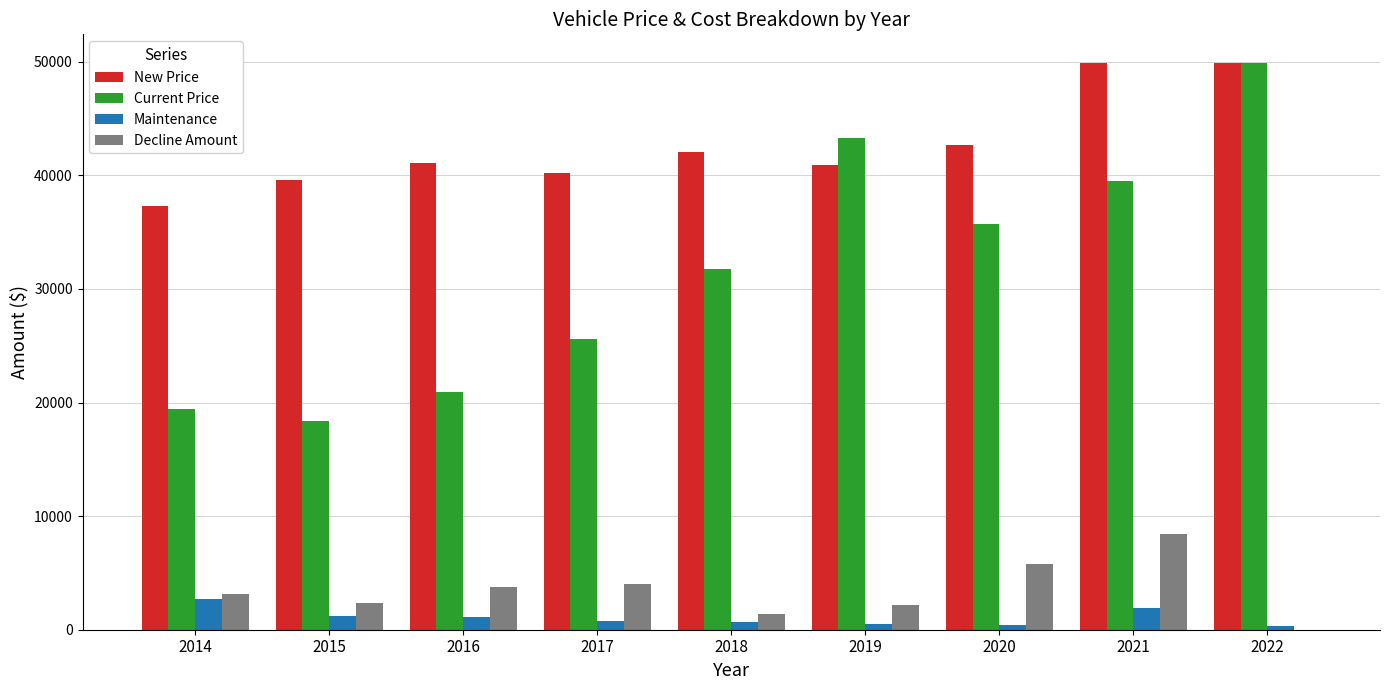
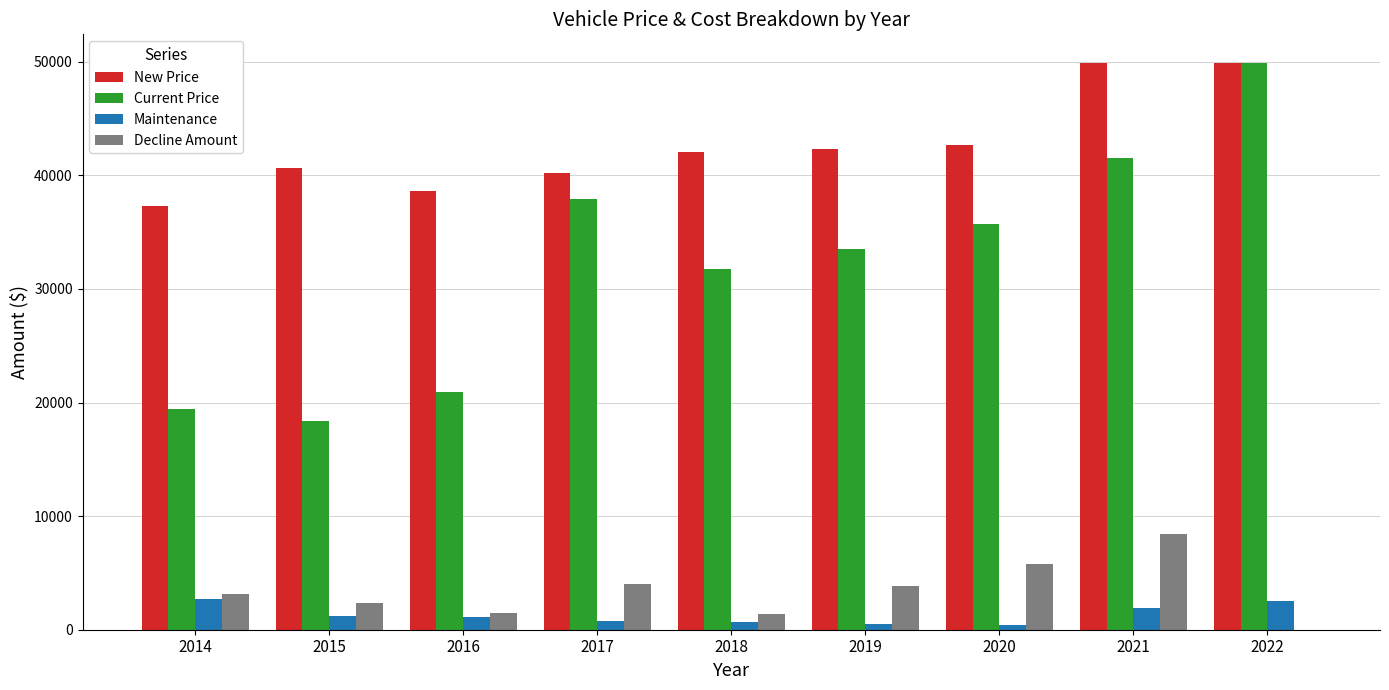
  {
    "New Price": {
      "2014": 37300,
-     "2015": 39500,
-     "2016": 41100,
+     "2015": 40600,
+     "2016": 38700,
      "2017": 40200,
      "2018": 42100,
-     "2019": 40900,
+     "2019": 42300,
      "2020": 42700,
      "2021": 49800,
      "2022": 49900
    },
    "Current Price": {
      "2014": 19500,
      "2015": 18300,
      "2016": 21000,
-     "2017": 25600,
+     "2017": 37900,
      "2018": 31800,
-     "2019": 43300,
+     "2019": 33500,
      "2020": 35700,
-     "2021": 39500,
+     "2021": 41500,
      "2022": 49900
    },
    "Maintenance": {
      "2014": 2700,
      "2015": 1200,
      "2016": 1100,
      "2017": 800,
      "2018": 600,
      "2019": 500,
      "2020": 400,
      "2021": 1900,
-     "2022": 300
+     "2022": 2600
    },
    "Decline Amount": {
      "2014": 3200,
      "2015": 2300,
-     "2016": 3800,
+     "2016": 1500,
      "2017": 4000,
      "2018": 1400,
-     "2019": 2200,
+     "2019": 3900,
      "2020": 5800,
      "2021": 8400,
      "2022": 0
    }
  }
